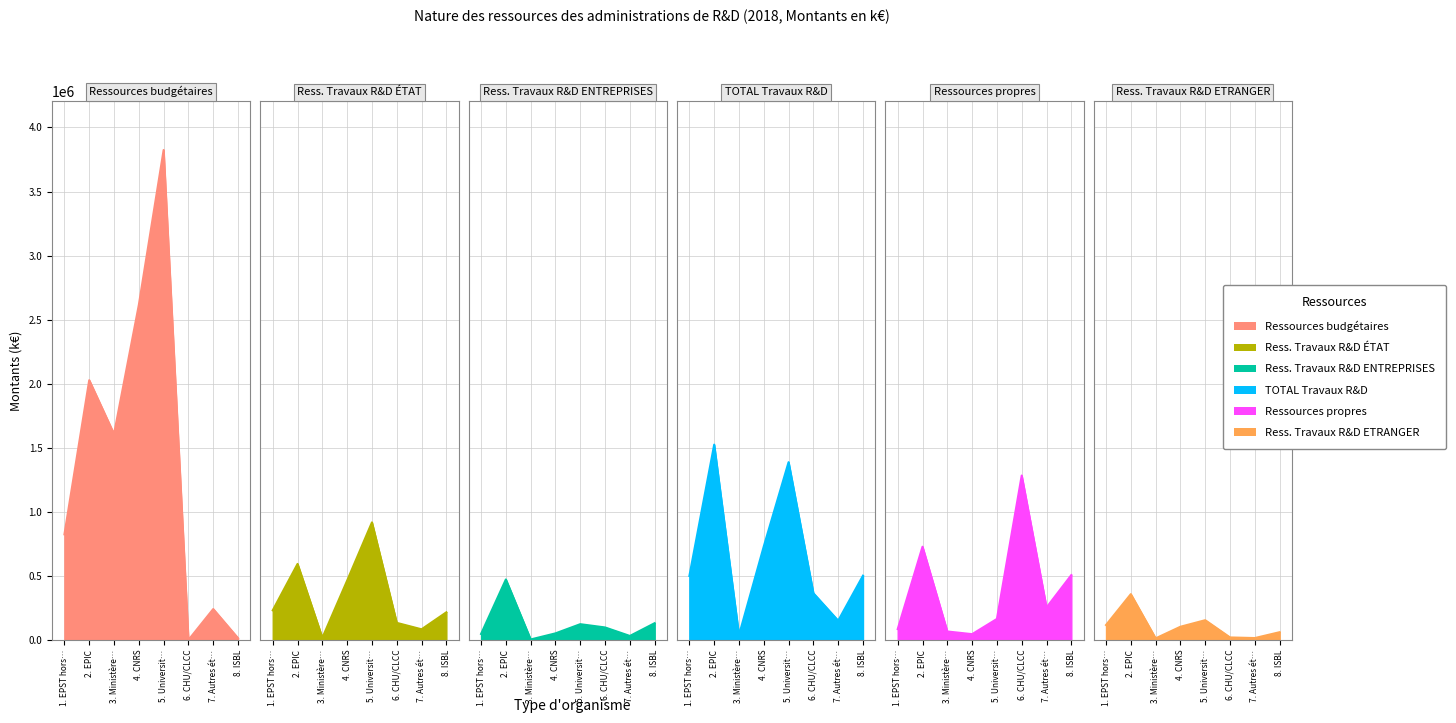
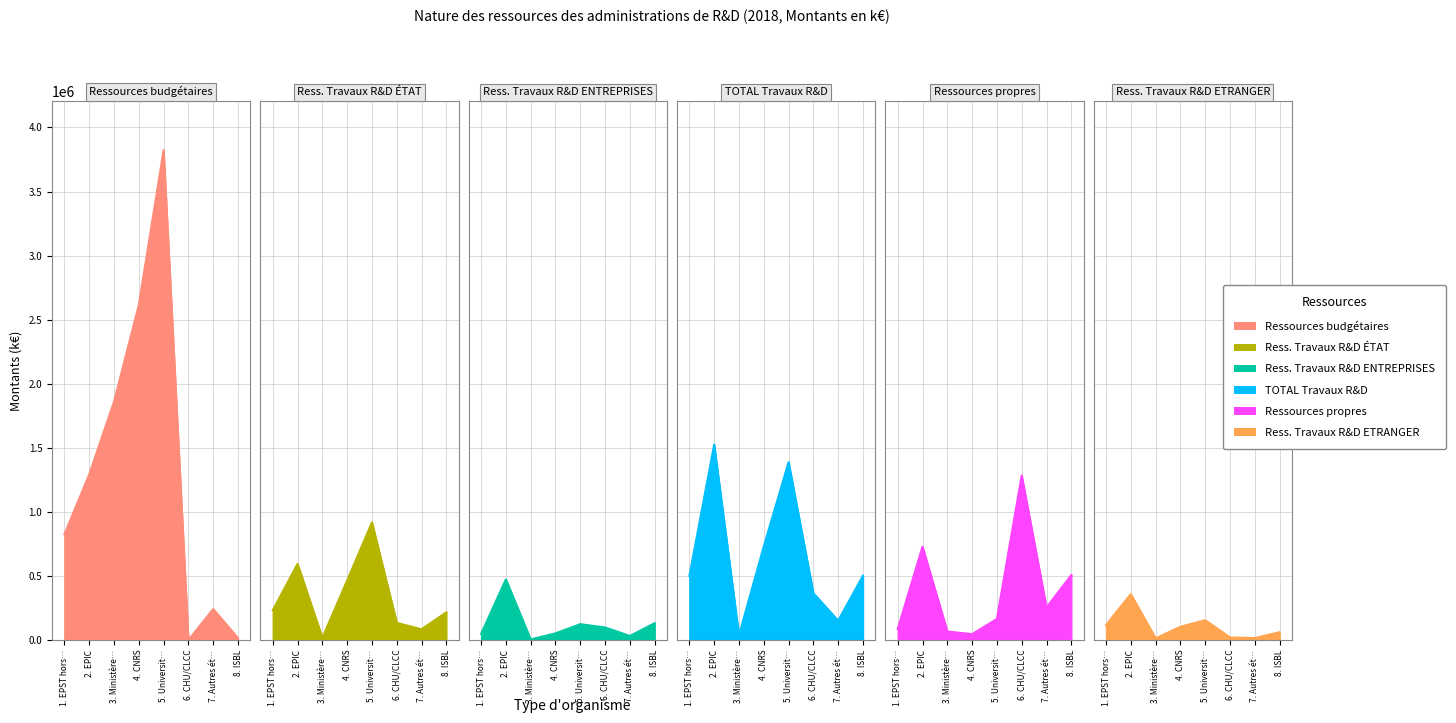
  {
    "Ressources budgétaires": {
      "1. EPST hors…": 820000,
-     "2. EPIC": 2030000,
-     "3. Ministère…": 1610000,
+     "2. EPIC": 1290000,
+     "3. Ministère…": 1860000,
      "4. CNRS": 2610000,
      "5. Universit…": 3820000,
      "6. CHU/CLCC": 0,
      "7. Autres ét…": 240000,
      "8. ISBL": 10000
    }
  }
